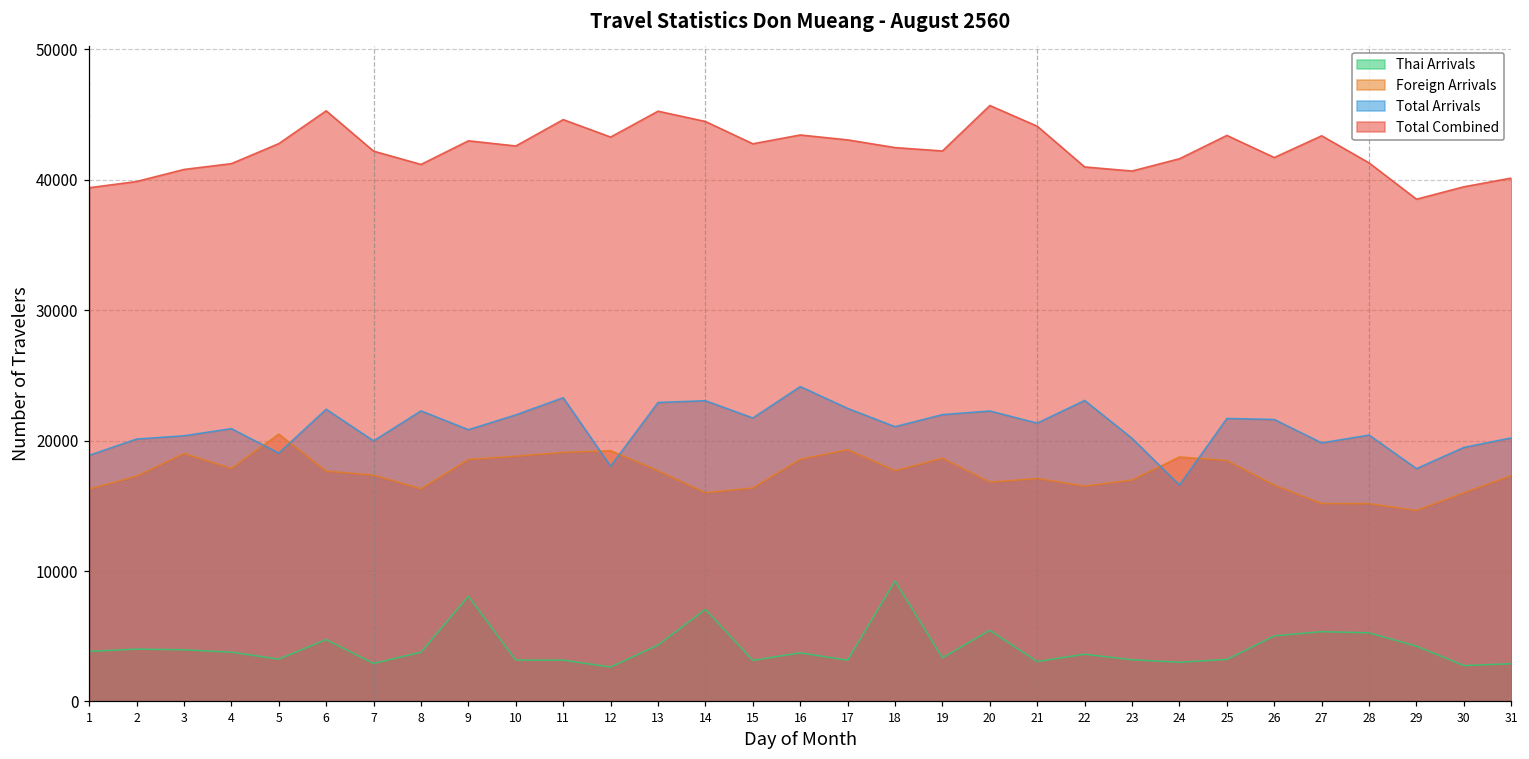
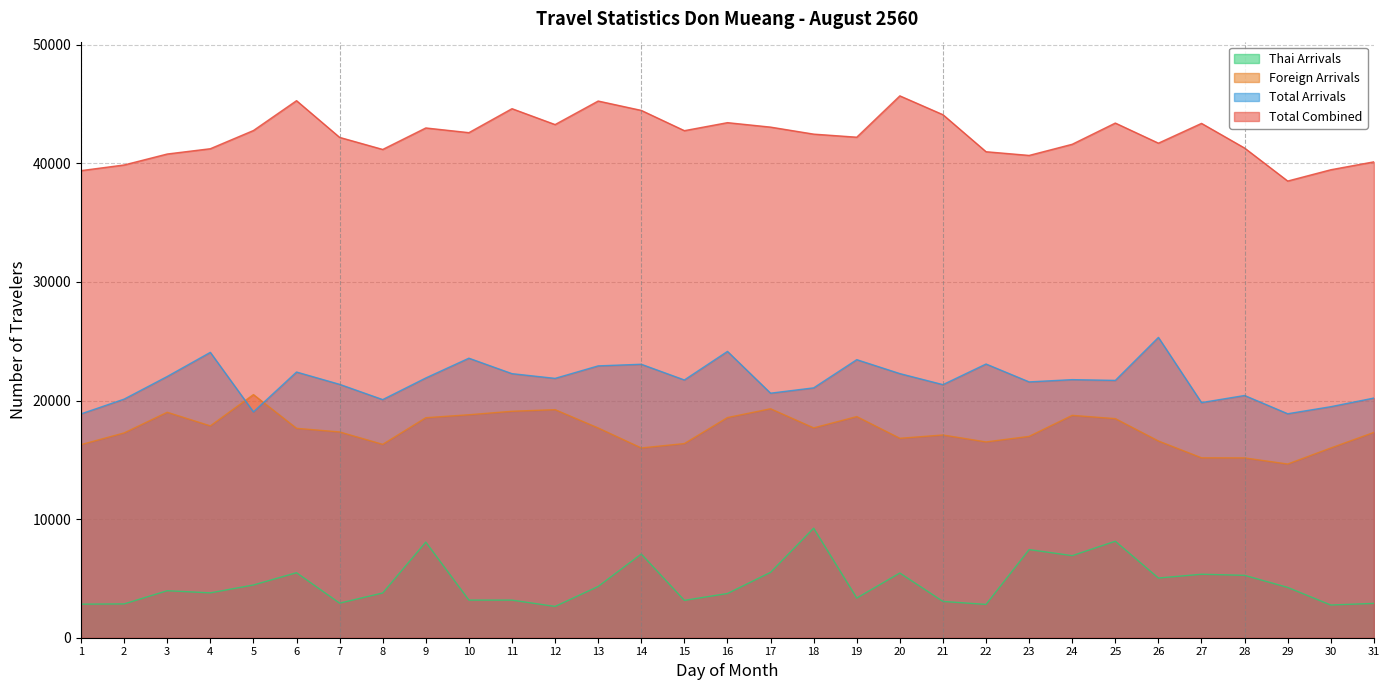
  {
    "Thai Arrivals": {
-     "1": 3800,
-     "2": 4000,
+     "1": 2800,
+     "2": 2900,
      "3": 4000,
      "4": 3800,
-     "5": 3200,
-     "6": 4700,
+     "5": 4400,
+     "6": 5500,
      "7": 2900,
      "8": 3800,
      "9": 8100,
      "10": 3200,
      "11": 3200,
      "12": 2600,
      "13": 4300,
      "14": 7100,
      "15": 3200,
      "16": 3700,
-     "17": 3200,
+     "17": 5500,
      "18": 9200,
      "19": 3300,
      "20": 5500,
      "21": 3100,
-     "22": 3600,
-     "23": 3200,
-     "24": 3000,
-     "25": 3200,
+     "22": 2800,
+     "23": 7400,
+     "24": 6900,
+     "25": 8100,
      "26": 5000,
      "27": 5400,
      "28": 5300,
      "29": 4200,
      "30": 2800,
      "31": 2900
    },
    "Total Arrivals": {
      "1": 18900,
      "2": 20100,
-     "3": 20400,
-     "4": 20900,
+     "3": 22000,
+     "4": 24100,
      "5": 19000,
      "6": 22400,
-     "7": 20000,
-     "8": 22300,
-     "9": 20800,
-     "10": 22000,
-     "11": 23300,
-     "12": 18000,
+     "7": 21400,
+     "8": 20100,
+     "9": 21900,
+     "10": 23600,
+     "11": 22300,
+     "12": 21900,
      "13": 22900,
      "14": 23100,
      "15": 21700,
      "16": 24100,
-     "17": 22500,
+     "17": 20600,
      "18": 21100,
-     "19": 22000,
+     "19": 23400,
      "20": 22300,
      "21": 21300,
      "22": 23100,
-     "23": 20200,
-     "24": 16600,
+     "23": 21600,
+     "24": 21800,
      "25": 21700,
-     "26": 21600,
+     "26": 25300,
      "27": 19800,
      "28": 20400,
-     "29": 17900,
+     "29": 18900,
      "30": 19500,
      "31": 20200
    }
  }
